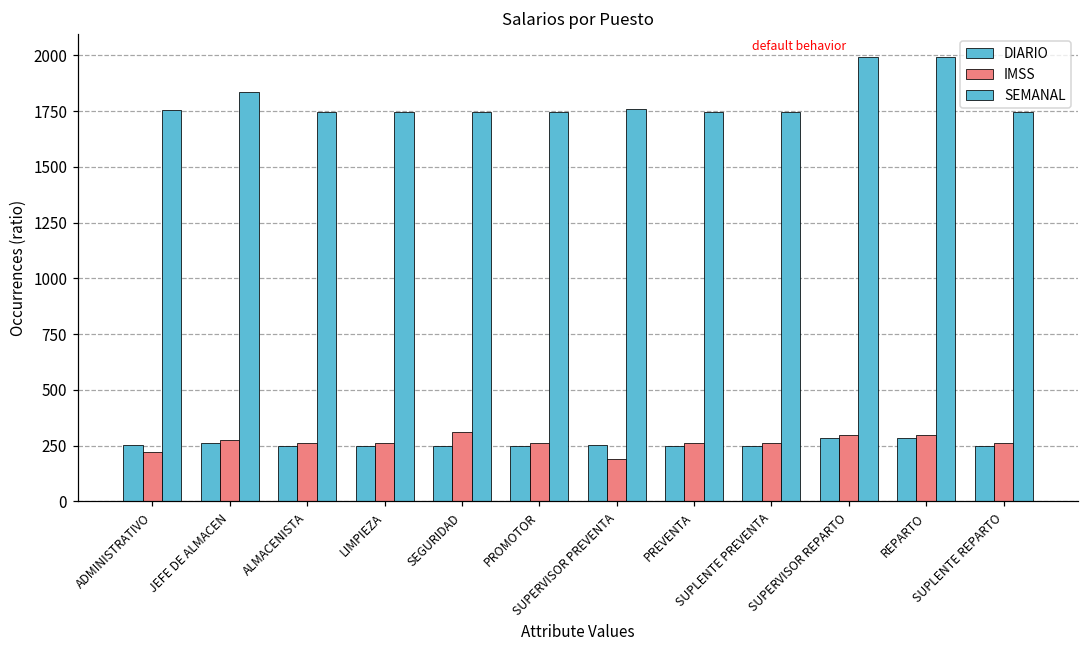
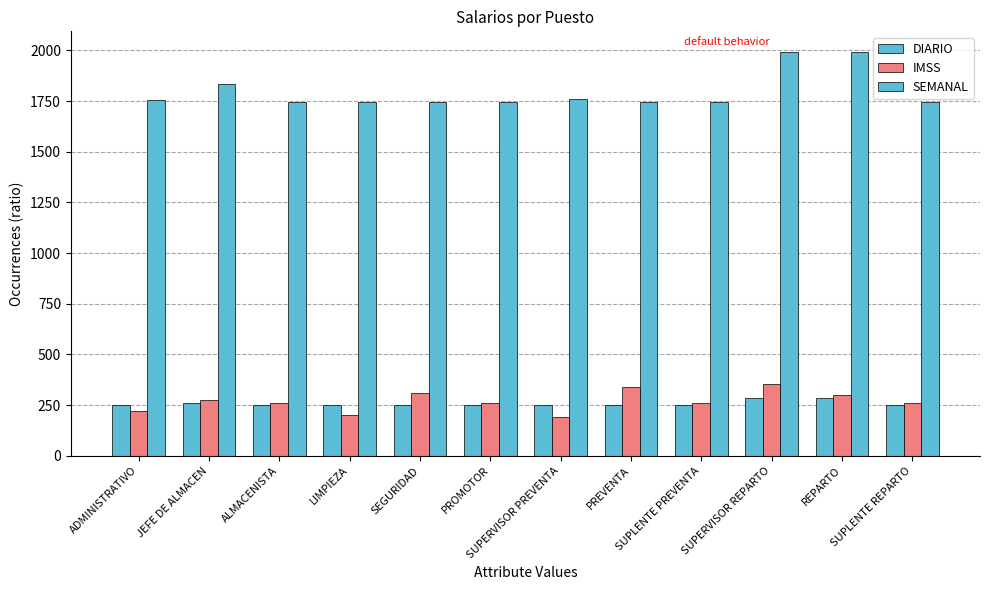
  {
    "IMSS": {
      "ADMINISTRATIVO": 220,
      "JEFE DE ALMACEN": 280,
      "ALMACENISTA": 260,
-     "LIMPIEZA": 260,
+     "LIMPIEZA": 200,
      "SEGURIDAD": 310,
      "PROMOTOR": 260,
      "SUPERVISOR PREVENTA": 190,
-     "PREVENTA": 260,
+     "PREVENTA": 340,
      "SUPLENTE PREVENTA": 260,
-     "SUPERVISOR REPARTO": 300,
+     "SUPERVISOR REPARTO": 360,
      "REPARTO": 300,
      "SUPLENTE REPARTO": 260
    }
  }
